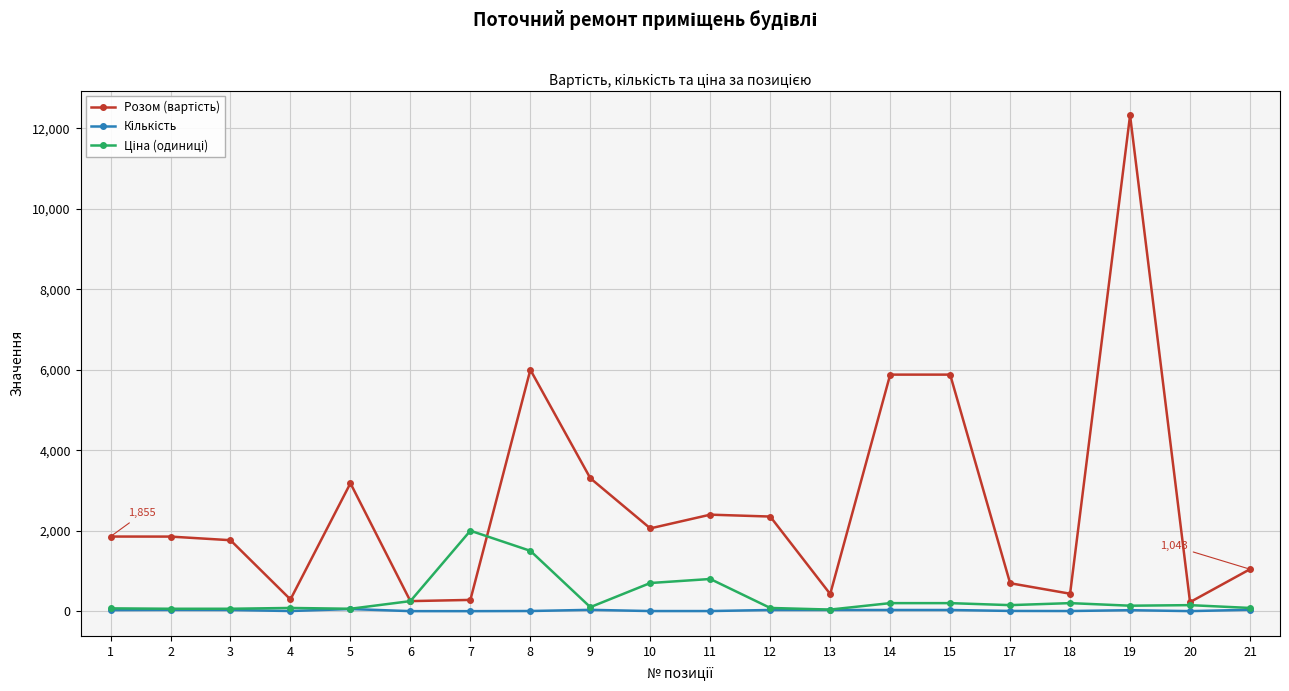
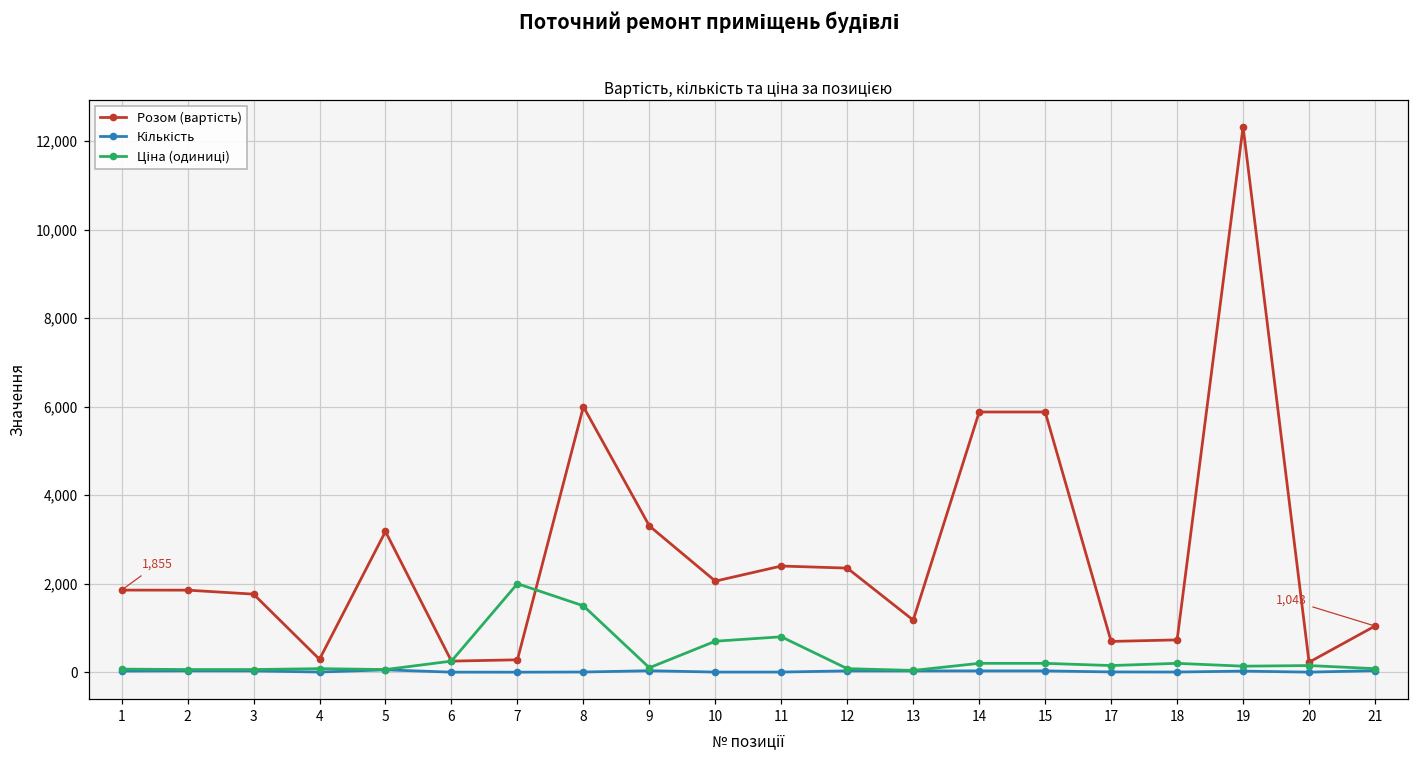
  {
    "Розом (вартість)": {
      "2": "1,900",
      "3": "1,800",
      "4": "300",
      "5": "3,200",
      "7": "300",
      "8": "6,000",
      "9": "3,300",
      "10": "2,100",
      "11": "2,400",
      "12": "2,400",
-     "13": "400",
+     "13": "1,200",
      "14": "5,900",
      "15": "5,900",
      "17": "700",
-     "18": "400",
+     "18": "700",
      "19": "12,300",
      "20": "200"
    },
    "Кількість": {
      "4": "0",
      "6": "0",
      "7": "0",
      "8": "0",
      "9": "0",
      "10": "0",
      "11": "0",
      "14": "0",
      "15": "0",
      "17": "0",
      "18": "0",
      "19": "0",
      "20": "0"
    },
    "Ціна (одиниці)": {
      "4": "100",
      "7": "2,000",
      "8": "1,500",
      "9": "100",
      "10": "700",
      "11": "800",
      "14": "200",
      "15": "200",
      "17": "200",
      "18": "200",
      "19": "100",
      "20": "200"
    }
  }
